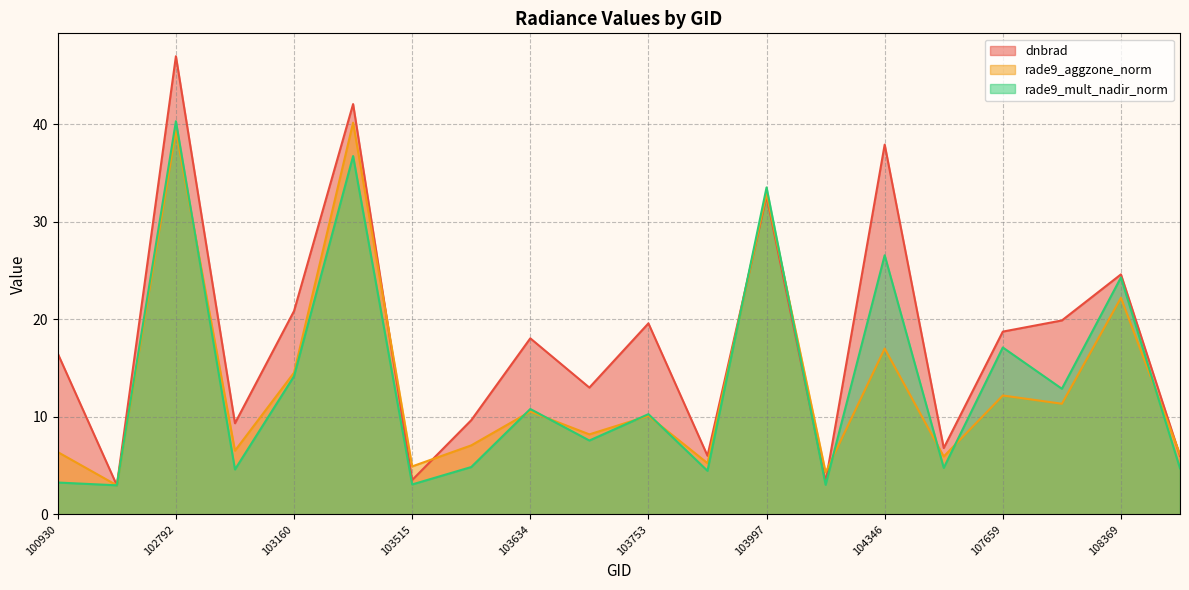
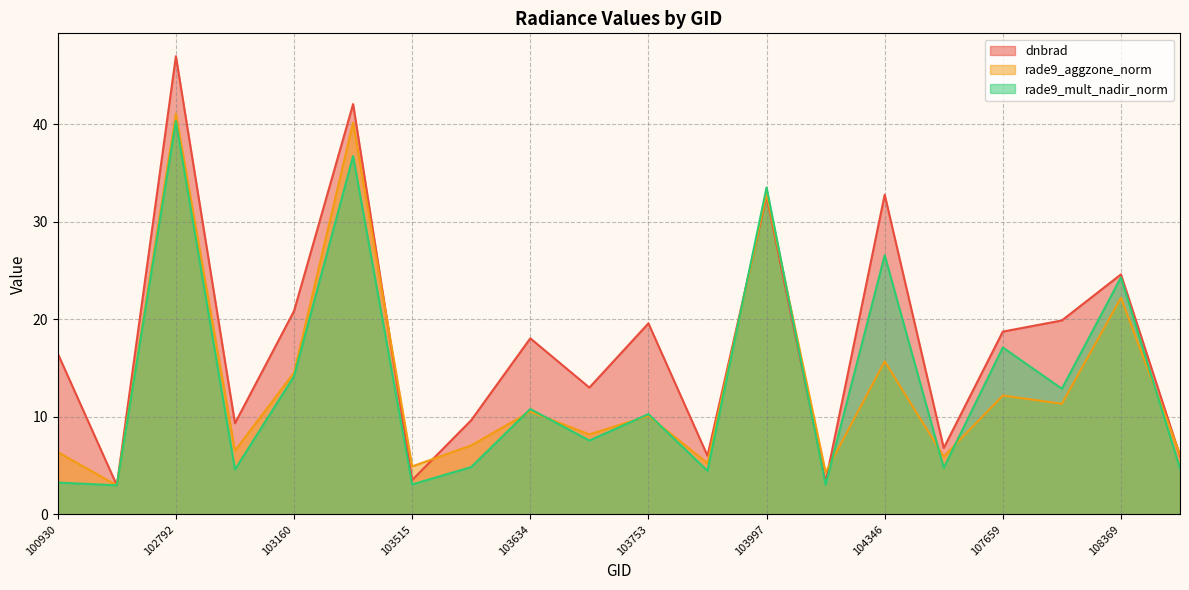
  {
    "dnbrad": {
      "100930": 16,
      "102792": 47,
      "103160": 21,
      "103515": 4,
      "103634": 18,
      "103753": 20,
-     "104346": 38,
+     "104346": 33,
      "107659": 19,
      "108369": 25
    },
    "rade9_aggzone_norm": {
      "100930": 6,
-     "102792": 39,
+     "102792": 41,
      "103160": 15,
      "103515": 5,
      "103634": 11,
-     "104346": 17,
+     "104346": 16,
      "107659": 12,
      "108369": 22
    },
    "rade9_mult_nadir_norm": {
      "100930": 3,
      "102792": 40,
      "103160": 14,
      "103515": 3,
      "103634": 11,
      "103997": 34,
      "104346": 27,
      "107659": 17,
      "108369": 24
    }
  }
